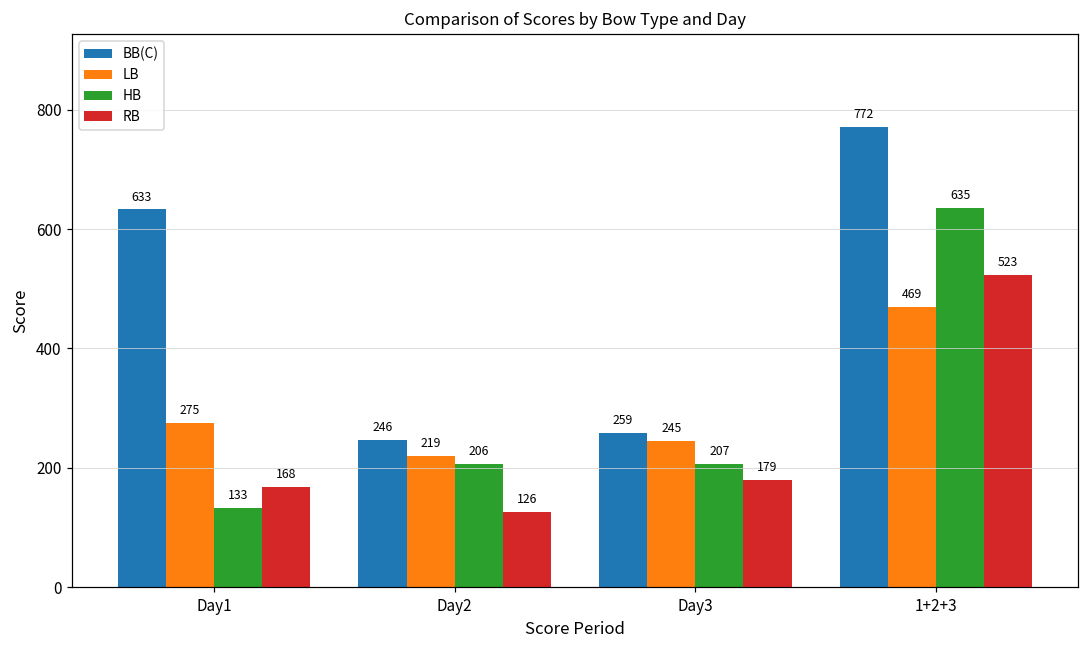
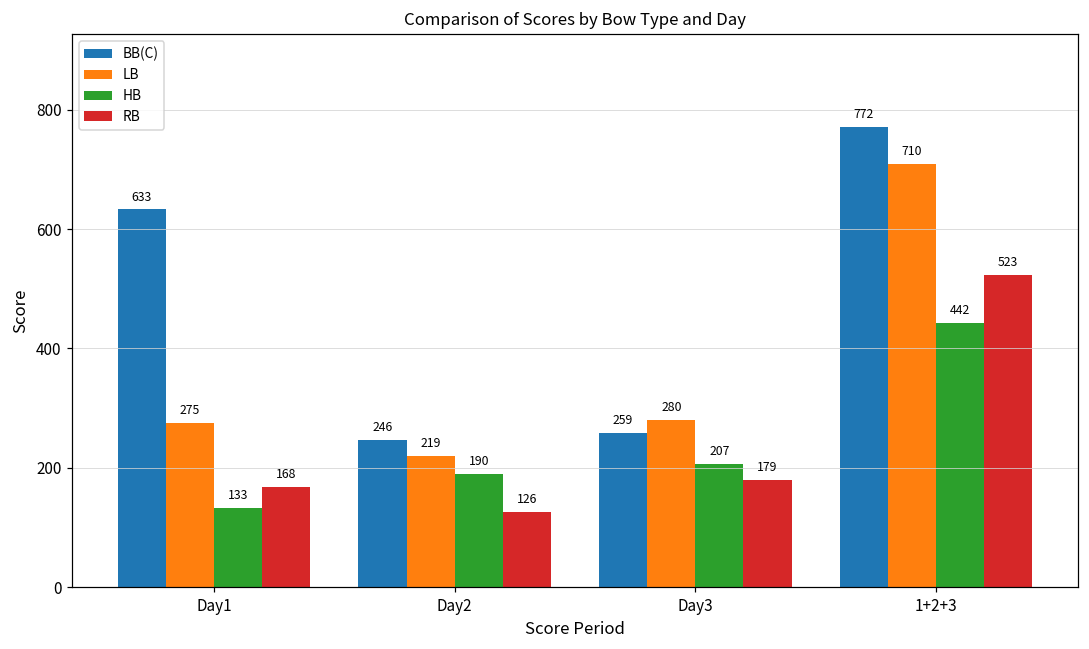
  {
    "BB(C)": {
      "Day1": 633,
      "Day2": 246,
      "Day3": 259,
      "1+2+3": 772
    },
    "LB": {
      "Day1": 275,
      "Day2": 219,
-     "Day3": 245,
-     "1+2+3": 469
+     "Day3": 280,
+     "1+2+3": 710
    },
    "HB": {
      "Day1": 133,
-     "Day2": 206,
+     "Day2": 190,
      "Day3": 207,
-     "1+2+3": 635
+     "1+2+3": 442
    },
    "RB": {
      "Day1": 168,
      "Day2": 126,
      "Day3": 179,
      "1+2+3": 523
    }
  }
